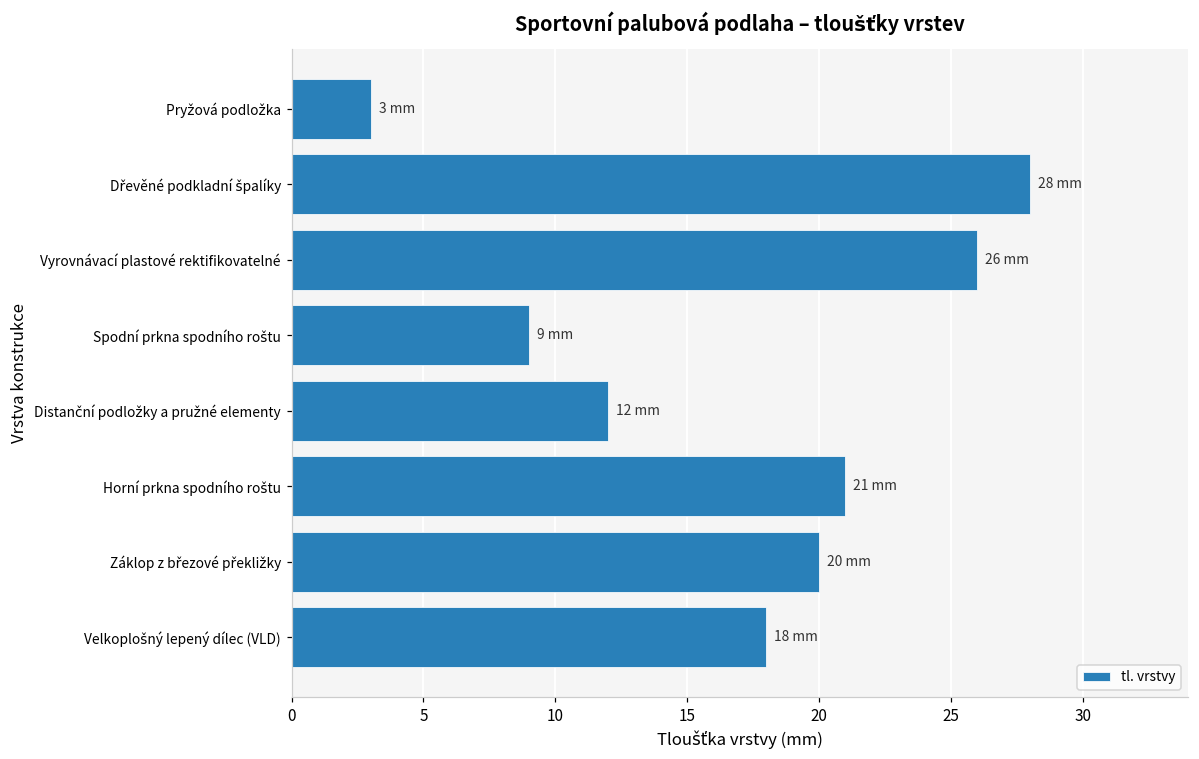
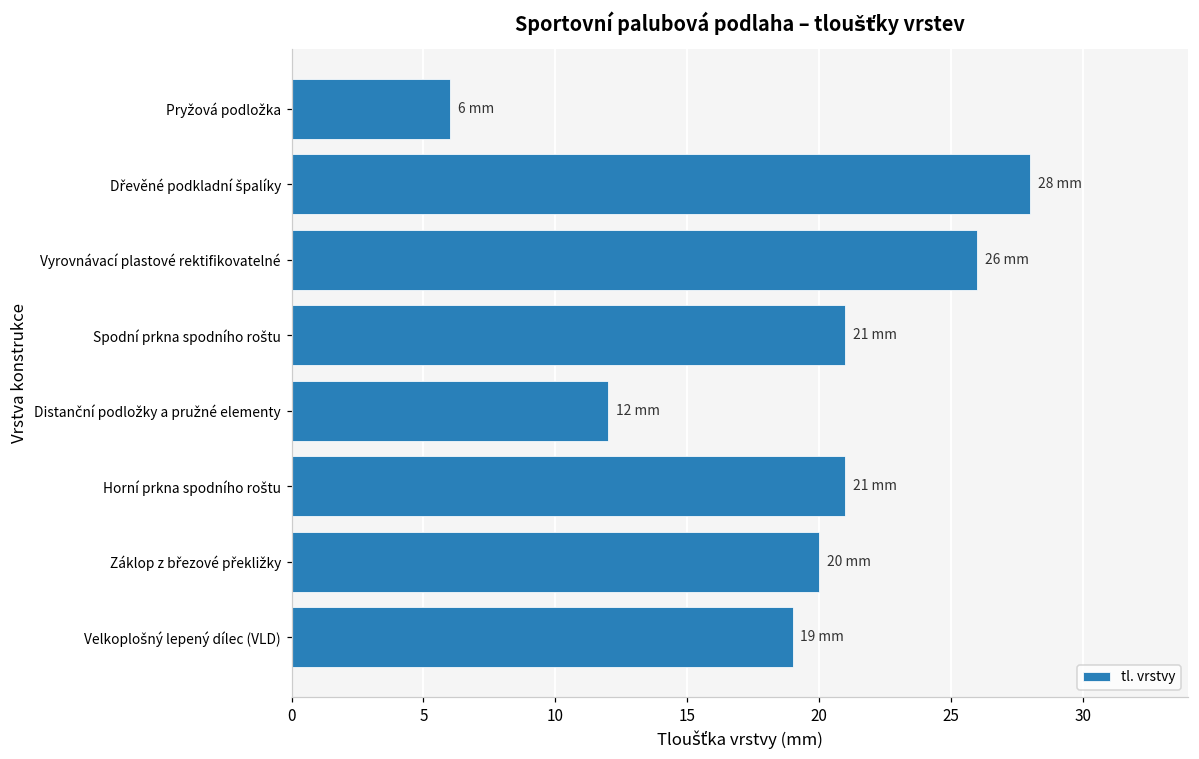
  {
-   "Pryžová podložka": 3,
+   "Pryžová podložka": 6,
    "Dřevěné podkladní špalíky": 28,
    "Vyrovnávací plastové rektifikovatelné": 26,
-   "Spodní prkna spodního roštu": 9,
+   "Spodní prkna spodního roštu": 21,
    "Distanční podložky a pružné elementy": 12,
    "Horní prkna spodního roštu": 21,
    "Záklop z březové překližky": 20,
-   "Velkoplošný lepený dílec (VLD)": 18
+   "Velkoplošný lepený dílec (VLD)": 19
  }
